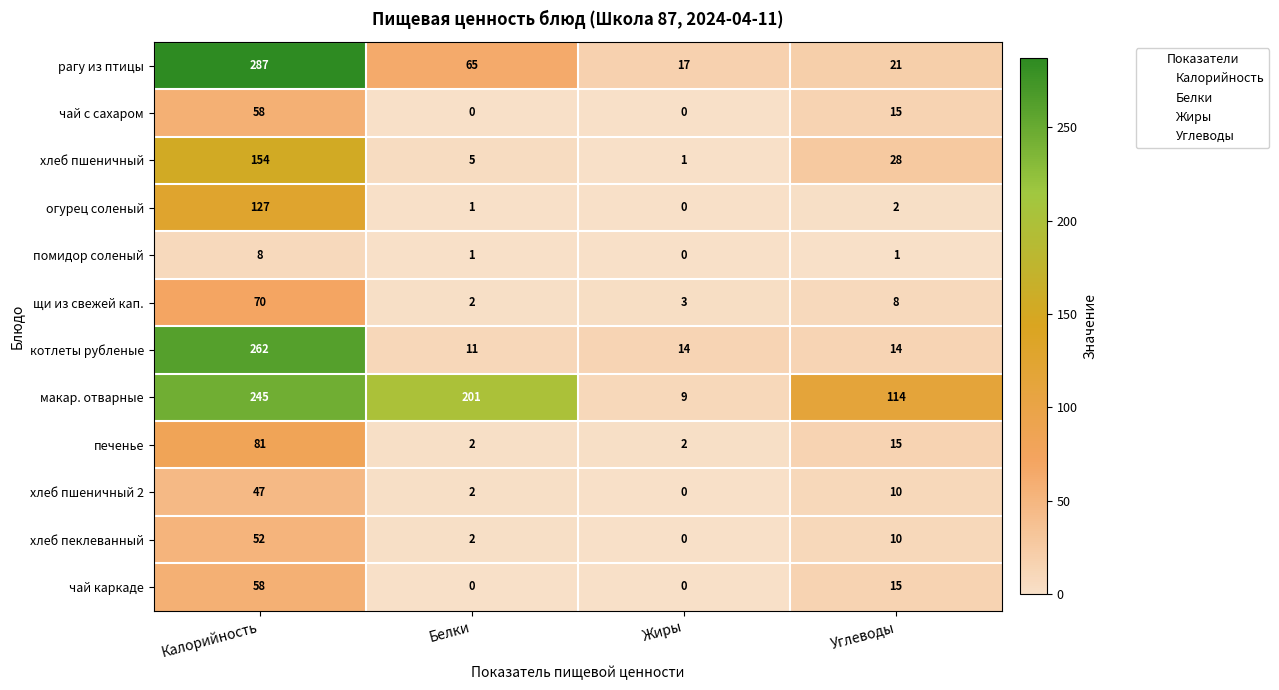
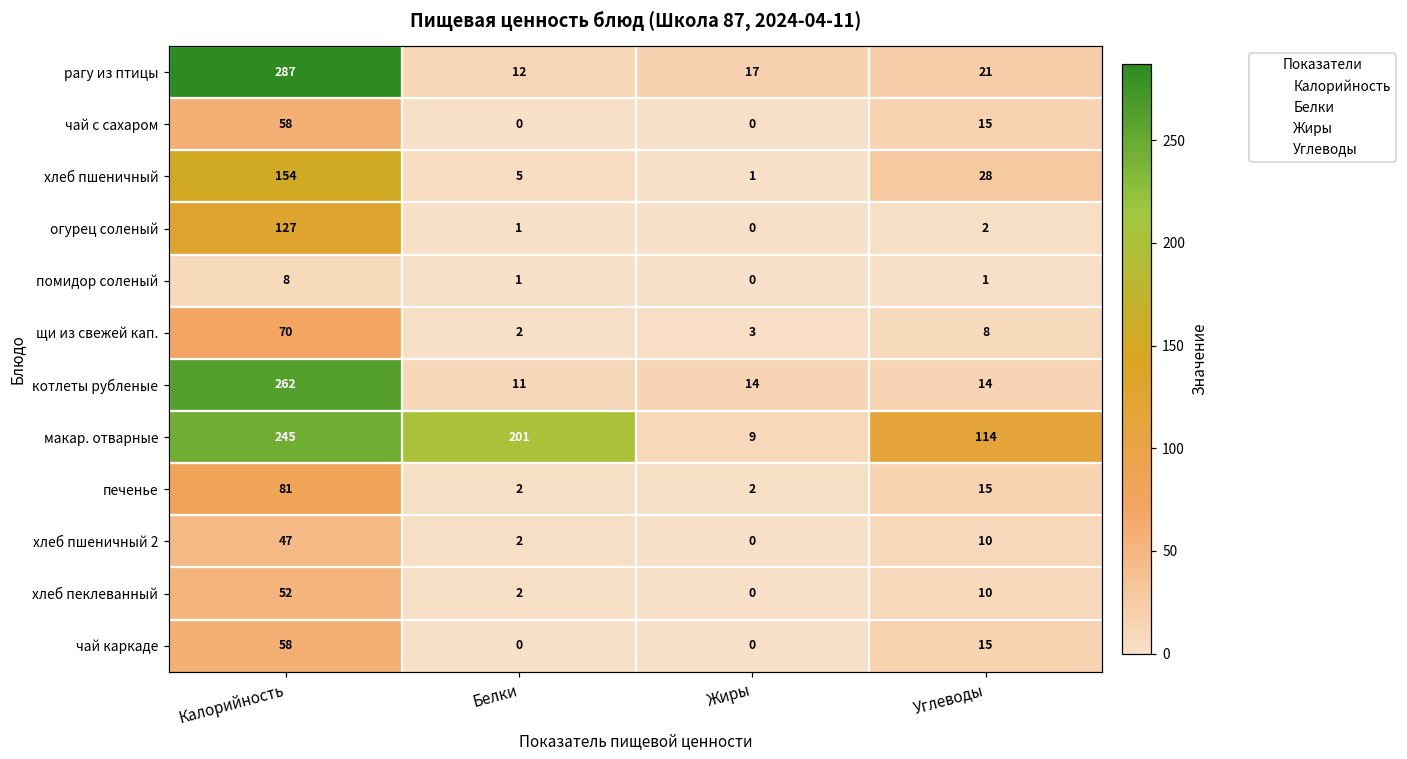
  {
    "рагу из птицы": {
-     "Белки": 65
+     "Белки": 12
    }
  }
